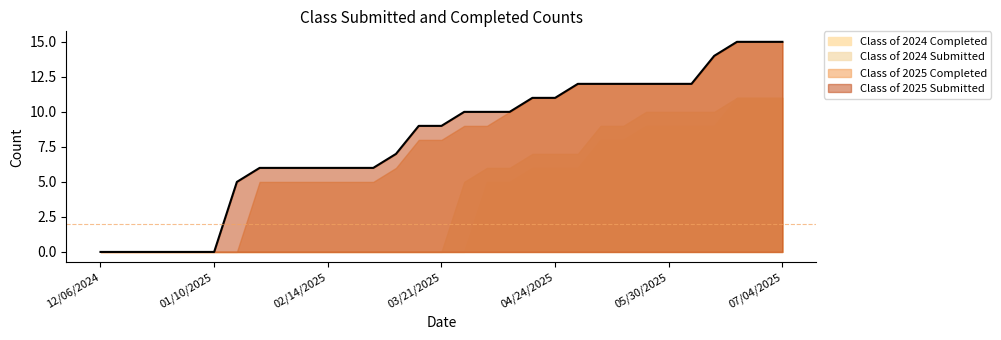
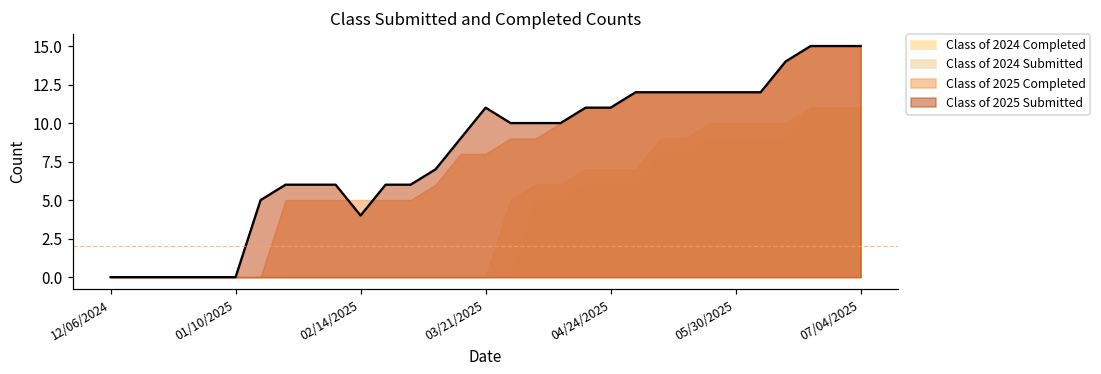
  {
    "Class of 2025 Submitted": {
-     "02/14/2025": 6,
-     "03/21/2025": 9
+     "02/14/2025": 4,
+     "03/21/2025": 11
    }
  }
